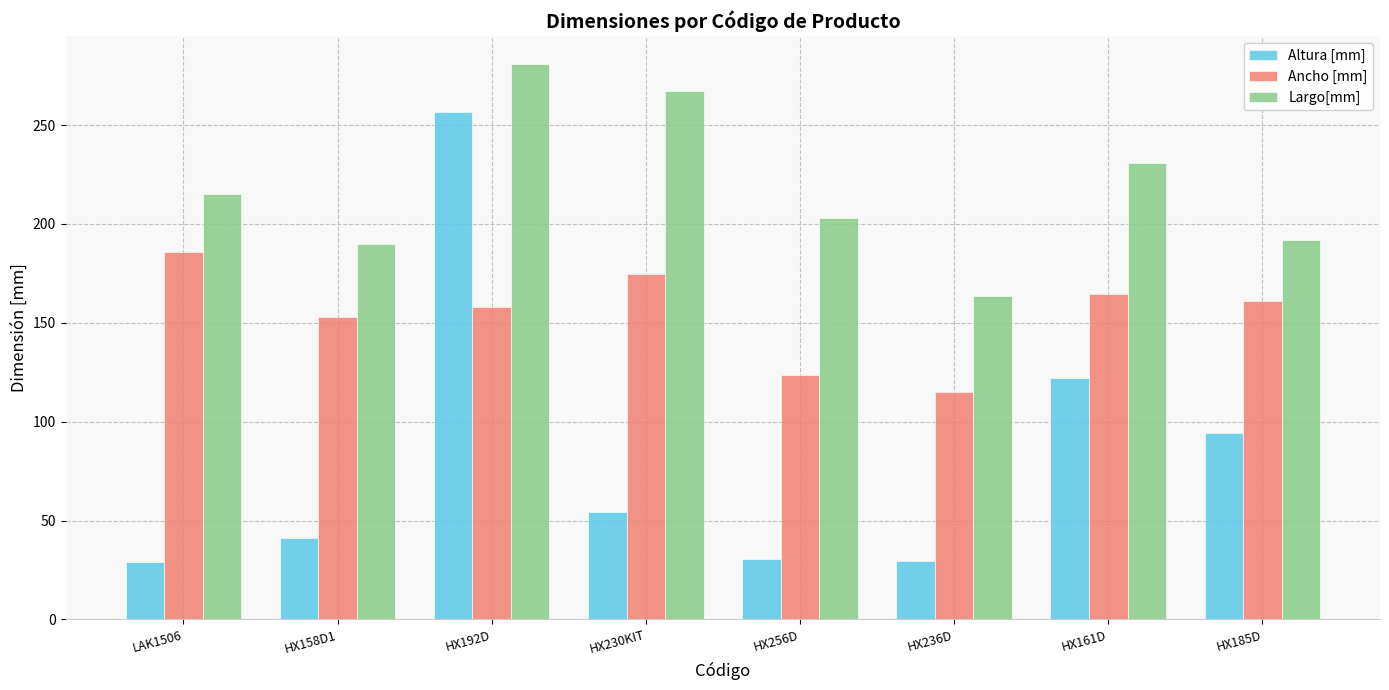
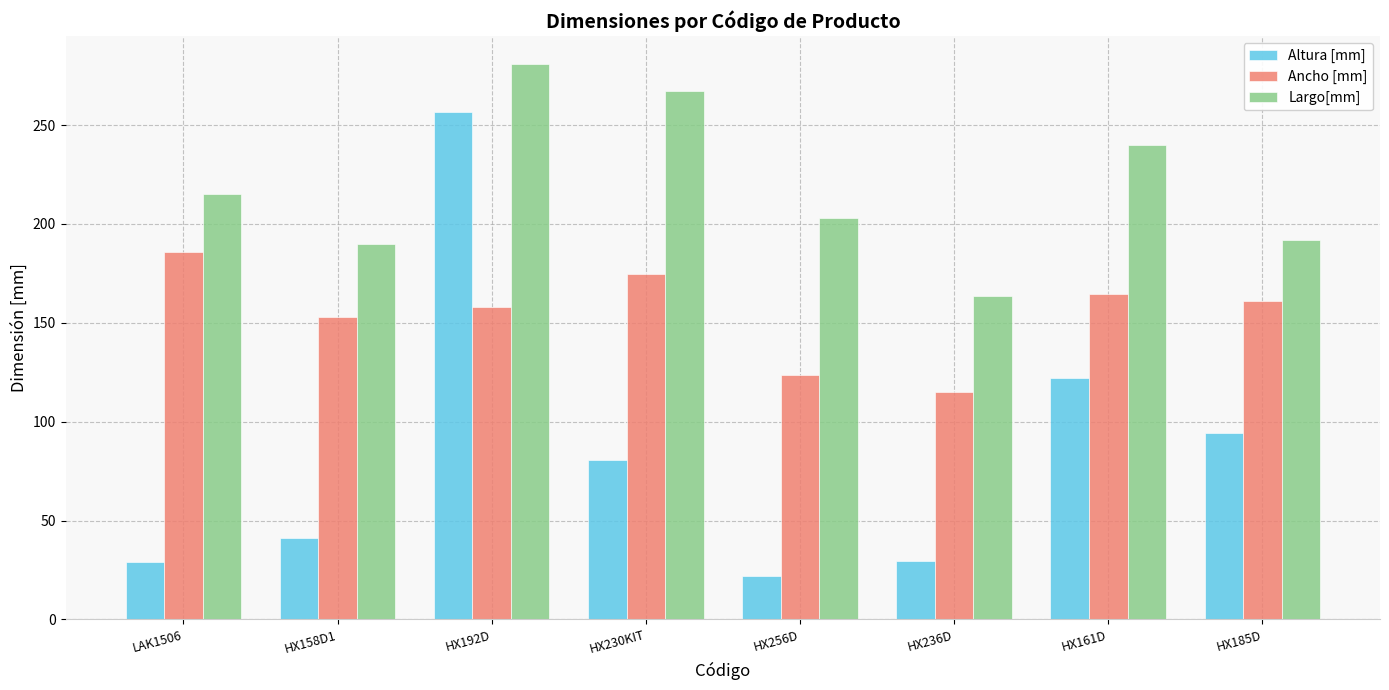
  {
    "Altura [mm]": {
      "LAK1506": 29,
      "HX158D1": 41,
      "HX192D": 257,
-     "HX230KIT": 55,
-     "HX256D": 31,
+     "HX230KIT": 81,
+     "HX256D": 22,
      "HX236D": 30,
      "HX161D": 122,
      "HX185D": 95
    },
    "Ancho [mm]": {
      "LAK1506": 186,
      "HX158D1": 153,
      "HX192D": 158,
      "HX230KIT": 175,
      "HX256D": 124,
      "HX236D": 115,
      "HX161D": 164,
      "HX185D": 161
    },
    "Largo[mm]": {
      "LAK1506": 215,
      "HX158D1": 190,
      "HX192D": 281,
      "HX230KIT": 268,
      "HX256D": 203,
      "HX236D": 164,
-     "HX161D": 231,
+     "HX161D": 240,
      "HX185D": 192
    }
  }
